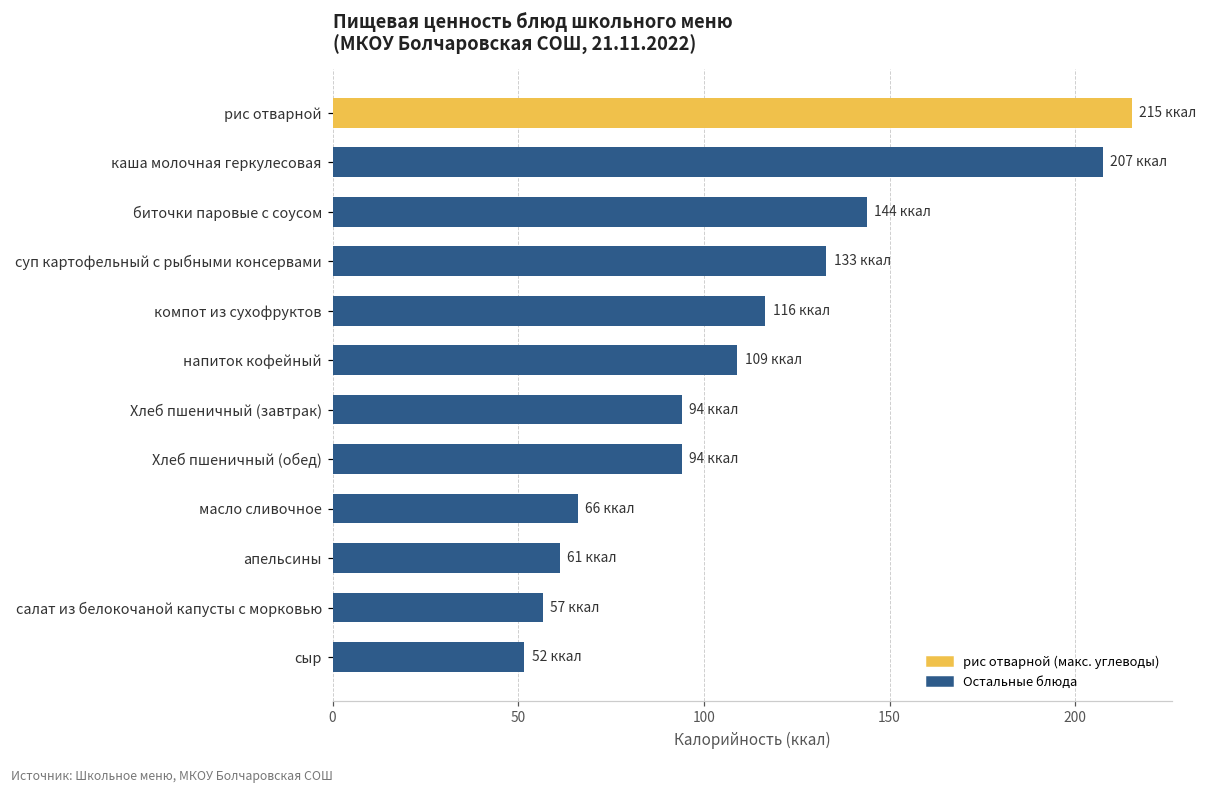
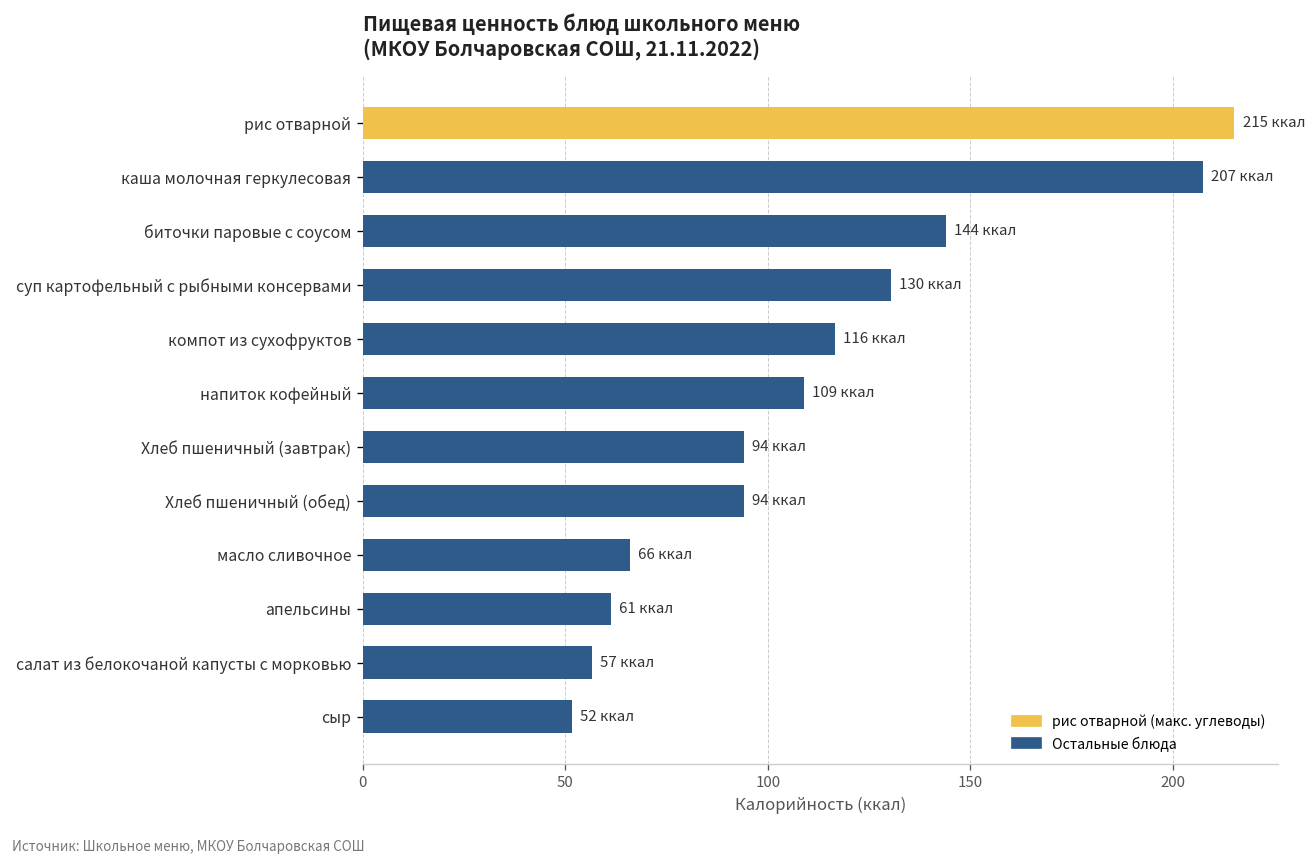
  {
    "рис отварной": 215,
    "каша молочная геркулесовая": 207,
    "биточки паровые с соусом": 144,
-   "суп картофельный с рыбными консервами": 133,
+   "суп картофельный с рыбными консервами": 130,
    "компот из сухофруктов": 116,
    "напиток кофейный": 109,
    "Хлеб пшеничный (завтрак)": 94,
    "Хлеб пшеничный (обед)": 94,
    "масло сливочное": 66,
    "апельсины": 61,
    "салат из белокочаной капусты с морковью": 57,
    "сыр": 52
  }
